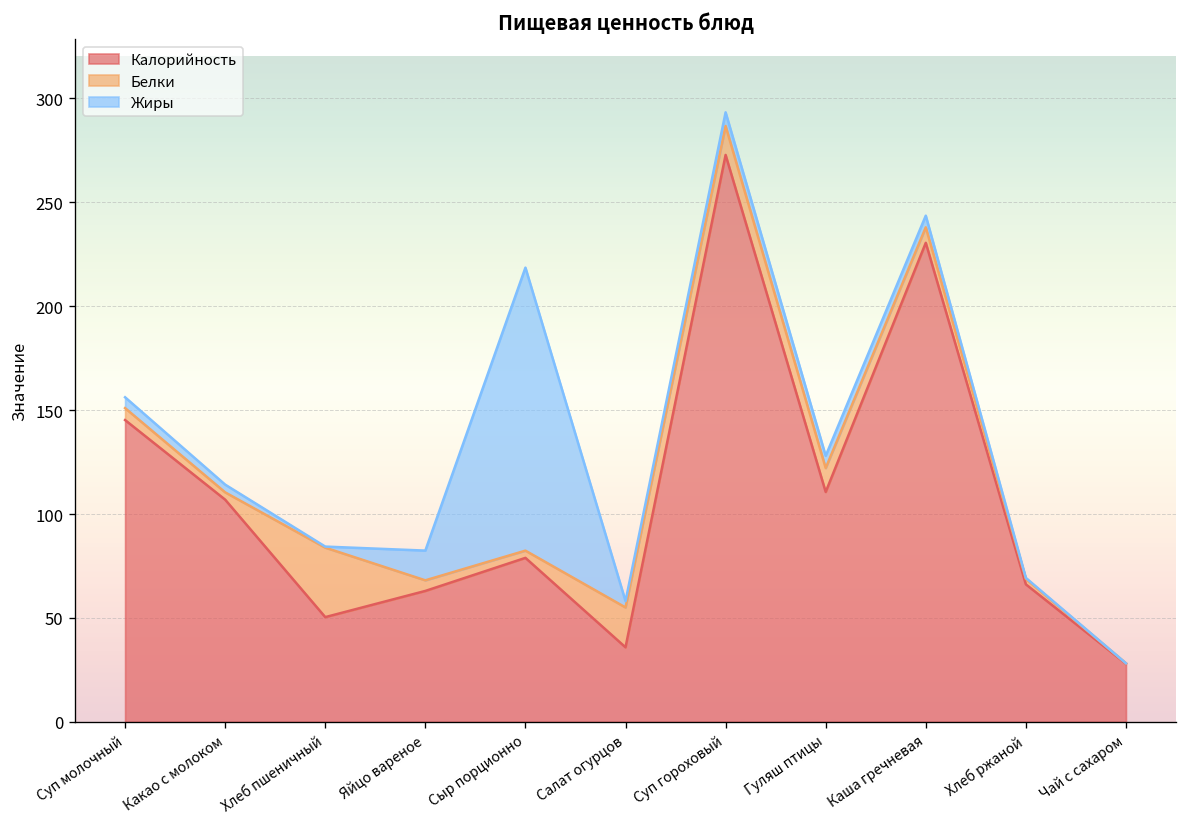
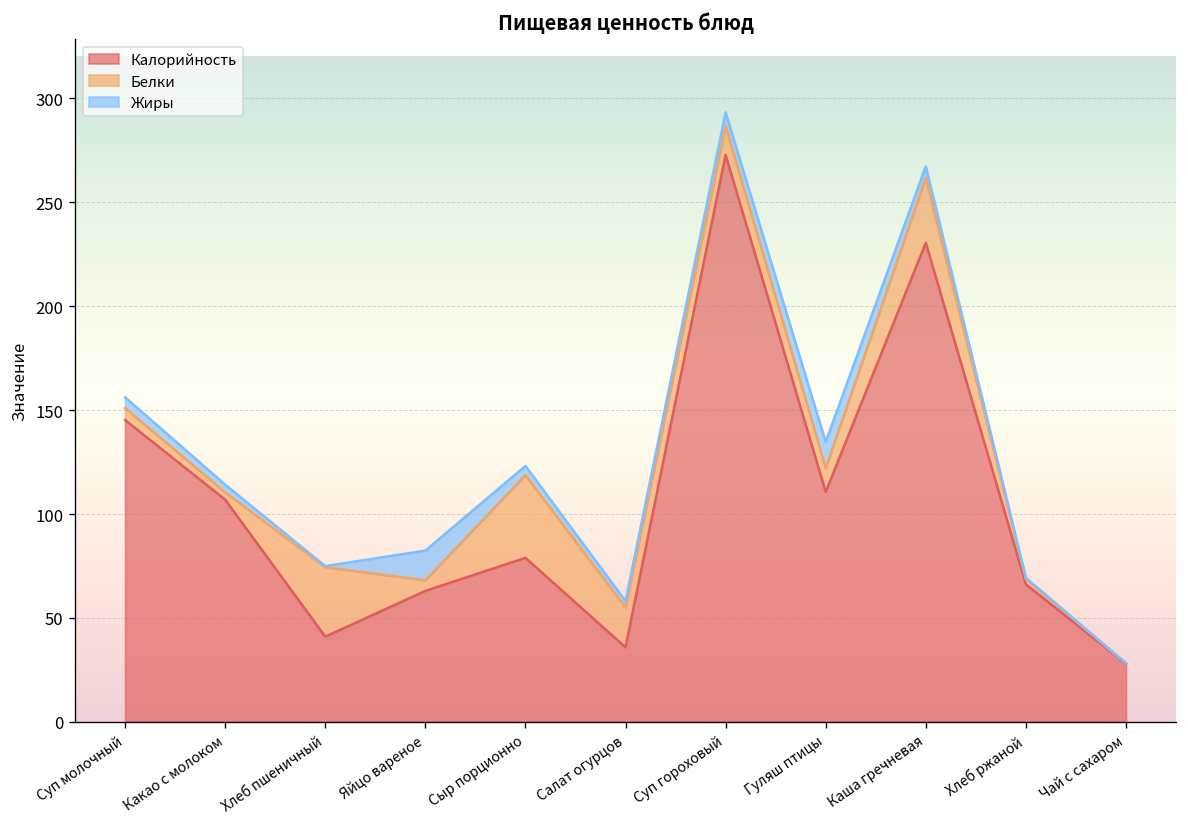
  {
    "Калорийность": {
      "Суп молочный": 145,
      "Какао с молоком": 107,
-     "Хлеб пшеничный": 50,
+     "Хлеб пшеничный": 41,
      "Яйцо вареное": 63,
      "Сыр порционно": 79,
      "Салат огурцов": 36,
      "Суп гороховый": 273,
      "Гуляш птицы": 111,
      "Каша гречневая": 230,
      "Хлеб ржаной": 66
    },
    "Белки": {
      "Суп молочный": 6,
      "Какао с молоком": 4,
      "Яйцо вареное": 5,
-     "Сыр порционно": 3,
+     "Сыр порционно": 40,
      "Салат огурцов": 19,
      "Суп гороховый": 14,
      "Гуляш птицы": 12,
-     "Каша гречневая": 7
+     "Каша гречневая": 31
    },
    "Жиры": {
      "Суп молочный": 5,
      "Какао с молоком": 4,
      "Яйцо вареное": 14,
-     "Сыр порционно": 136,
+     "Сыр порционно": 4,
      "Салат огурцов": 3,
      "Суп гороховый": 7,
-     "Гуляш птицы": 6,
+     "Гуляш птицы": 13,
      "Каша гречневая": 6
    }
  }
